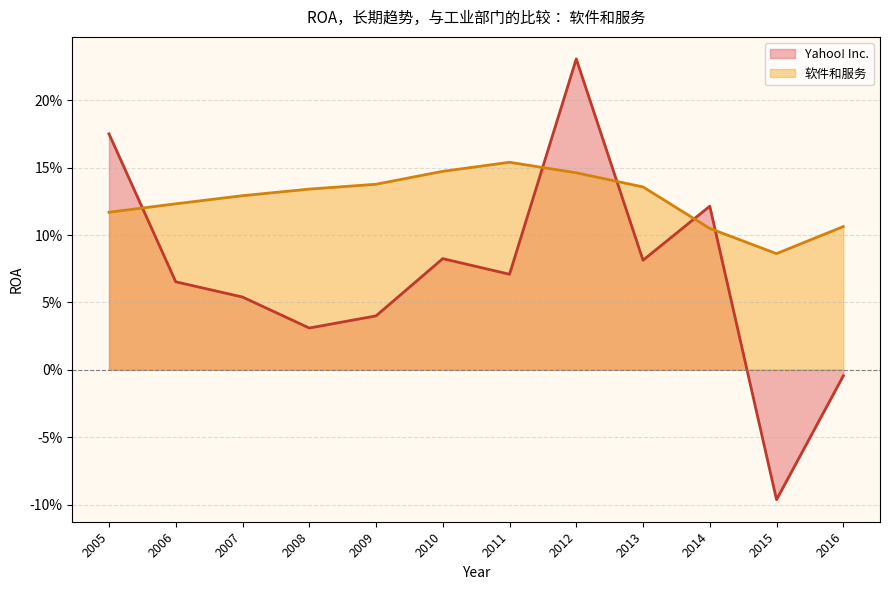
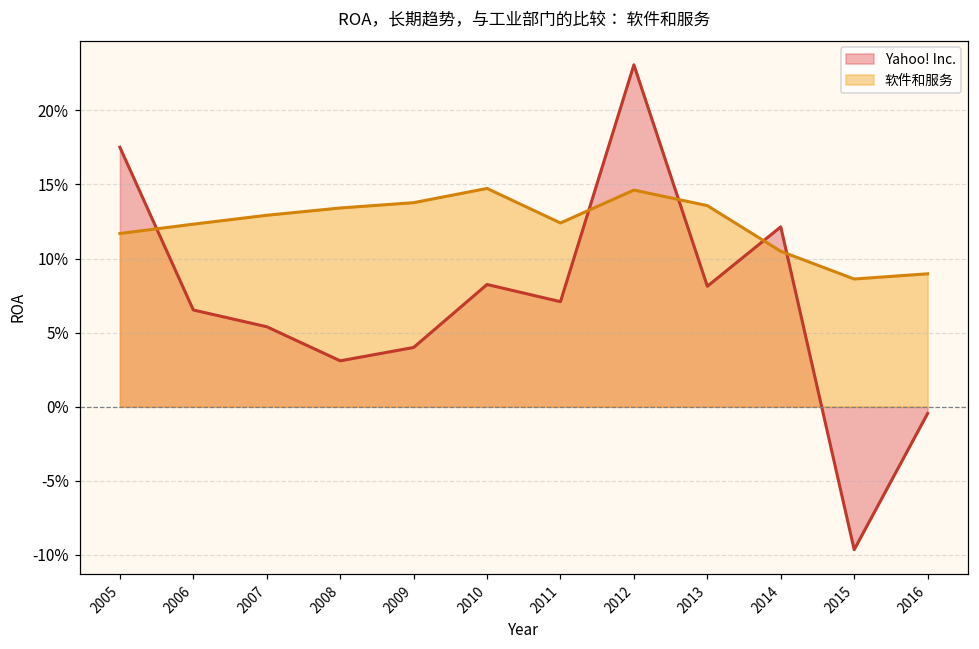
  {
    "软件和服务": {
      "2005": "11.7%",
      "2006": "12.3%",
      "2007": "12.9%",
      "2008": "13.4%",
      "2009": "13.8%",
      "2010": "14.7%",
-     "2011": "15.4%",
+     "2011": "12.4%",
      "2012": "14.6%",
      "2013": "13.6%",
      "2014": "10.5%",
      "2015": "8.6%",
-     "2016": "10.6%"
+     "2016": "9.0%"
    }
  }
